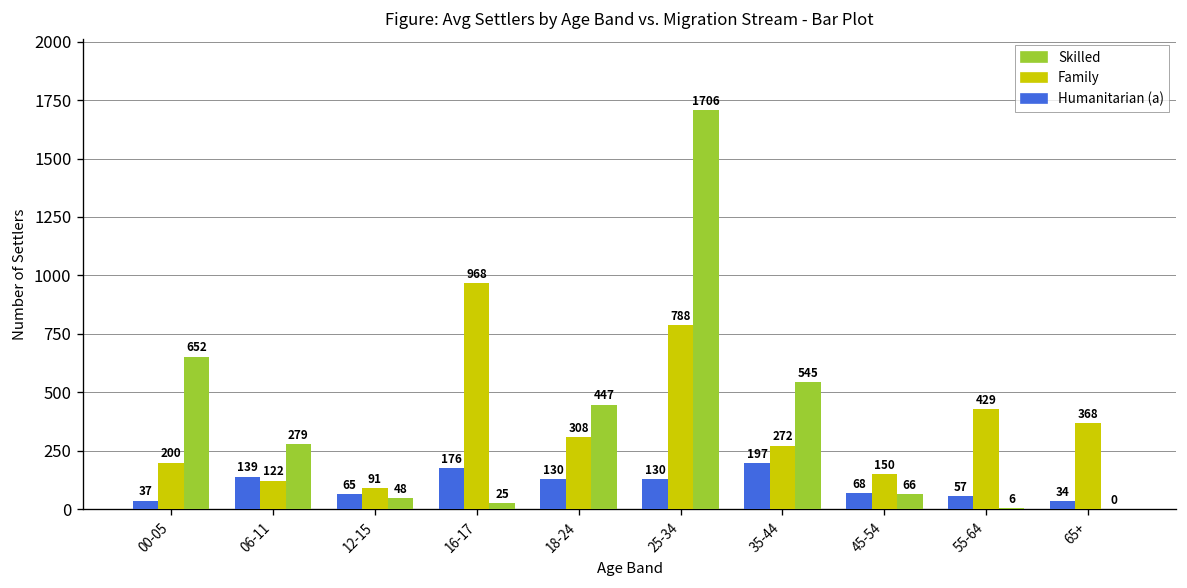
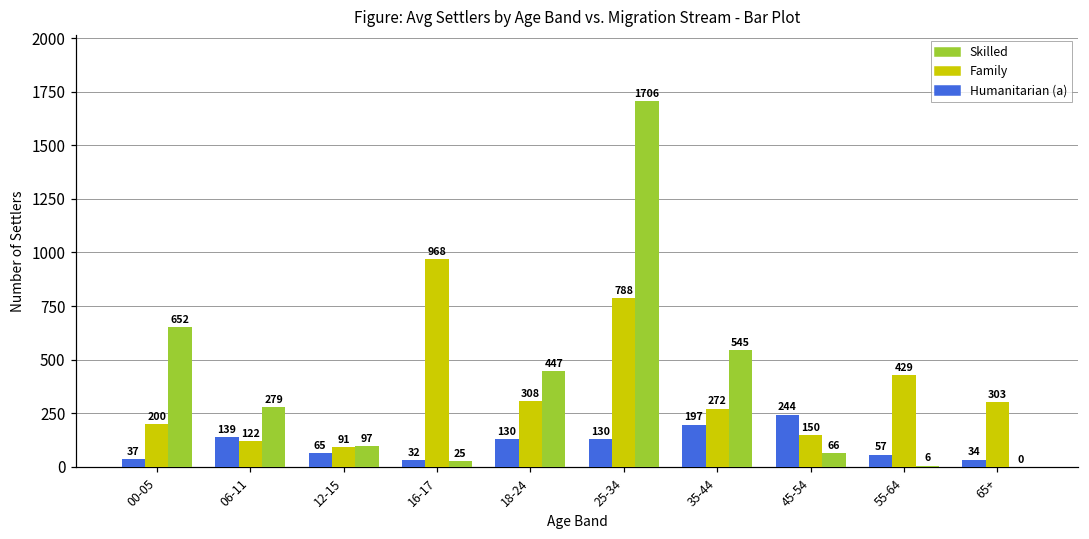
  {
    "Humanitarian (a)": {
      "00-05": 37,
      "06-11": 139,
      "12-15": 65,
-     "16-17": 176,
+     "16-17": 32,
      "18-24": 130,
      "25-34": 130,
      "35-44": 197,
-     "45-54": 68,
+     "45-54": 244,
      "55-64": 57,
      "65+": 34
    },
    "Family": {
      "00-05": 200,
      "06-11": 122,
      "12-15": 91,
      "16-17": 968,
      "18-24": 308,
      "25-34": 788,
      "35-44": 272,
      "45-54": 150,
      "55-64": 429,
-     "65+": 368
+     "65+": 303
    },
    "Skilled": {
      "00-05": 652,
      "06-11": 279,
-     "12-15": 48,
+     "12-15": 97,
      "16-17": 25,
      "18-24": 447,
      "25-34": 1706,
      "35-44": 545,
      "45-54": 66,
      "55-64": 6,
      "65+": 0
    }
  }
